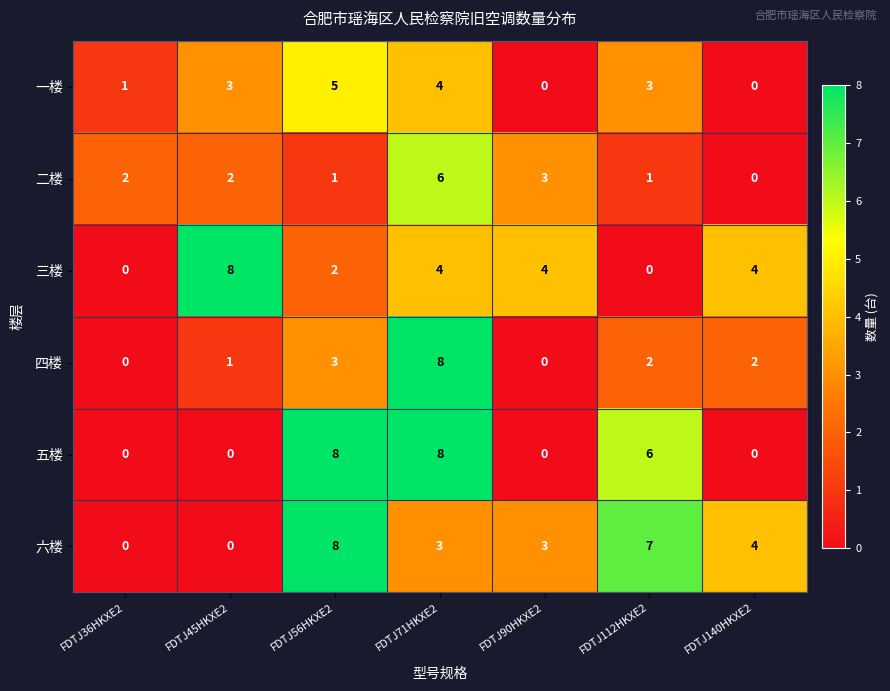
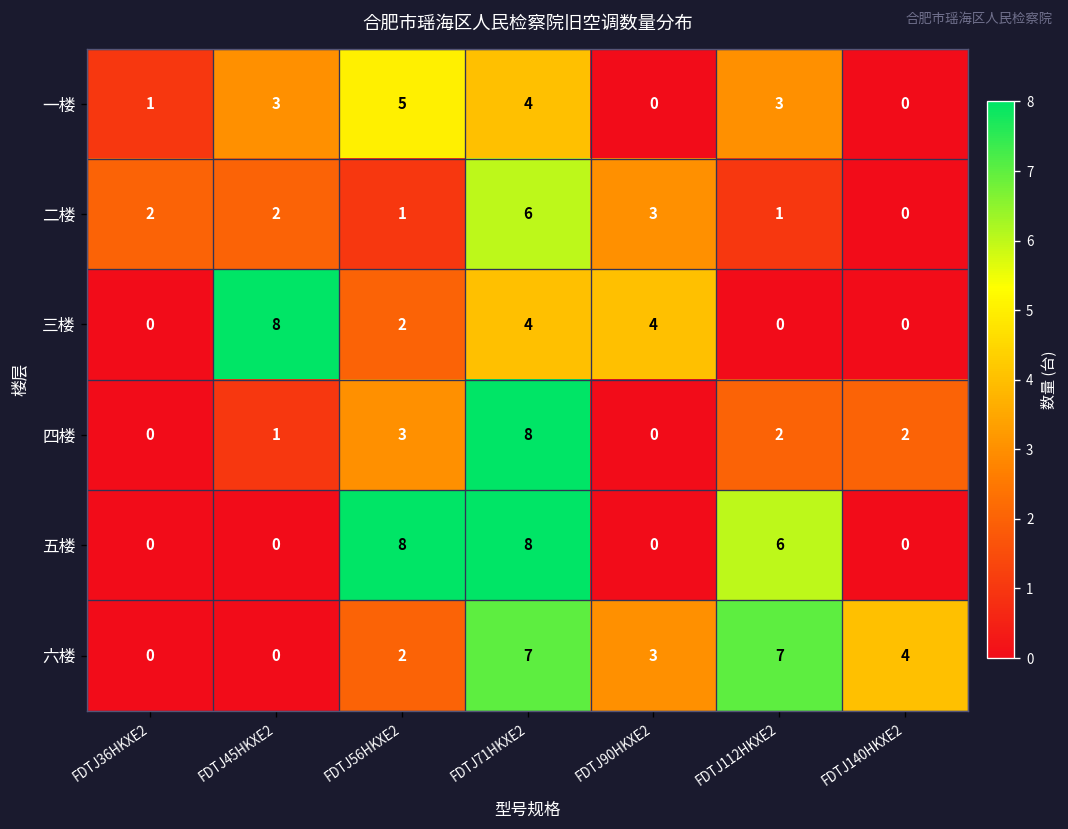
  {
    "一楼": {
      "FDTJ36HKXE2": 1,
      "FDTJ45HKXE2": 3,
      "FDTJ56HKXE2": 5,
      "FDTJ71HKXE2": 4,
      "FDTJ90HKXE2": 0,
      "FDTJ112HKXE2": 3,
      "FDTJ140HKXE2": 0
    },
    "二楼": {
      "FDTJ36HKXE2": 2,
      "FDTJ45HKXE2": 2,
      "FDTJ56HKXE2": 1,
      "FDTJ71HKXE2": 6,
      "FDTJ90HKXE2": 3,
      "FDTJ112HKXE2": 1,
      "FDTJ140HKXE2": 0
    },
    "三楼": {
      "FDTJ36HKXE2": 0,
      "FDTJ45HKXE2": 8,
      "FDTJ56HKXE2": 2,
      "FDTJ71HKXE2": 4,
      "FDTJ90HKXE2": 4,
      "FDTJ112HKXE2": 0,
-     "FDTJ140HKXE2": 4
+     "FDTJ140HKXE2": 0
    },
    "四楼": {
      "FDTJ36HKXE2": 0,
      "FDTJ45HKXE2": 1,
      "FDTJ56HKXE2": 3,
      "FDTJ71HKXE2": 8,
      "FDTJ90HKXE2": 0,
      "FDTJ112HKXE2": 2,
      "FDTJ140HKXE2": 2
    },
    "五楼": {
      "FDTJ36HKXE2": 0,
      "FDTJ45HKXE2": 0,
      "FDTJ56HKXE2": 8,
      "FDTJ71HKXE2": 8,
      "FDTJ90HKXE2": 0,
      "FDTJ112HKXE2": 6,
      "FDTJ140HKXE2": 0
    },
    "六楼": {
      "FDTJ36HKXE2": 0,
      "FDTJ45HKXE2": 0,
-     "FDTJ56HKXE2": 8,
-     "FDTJ71HKXE2": 3,
+     "FDTJ56HKXE2": 2,
+     "FDTJ71HKXE2": 7,
      "FDTJ90HKXE2": 3,
      "FDTJ112HKXE2": 7,
      "FDTJ140HKXE2": 4
    }
  }
